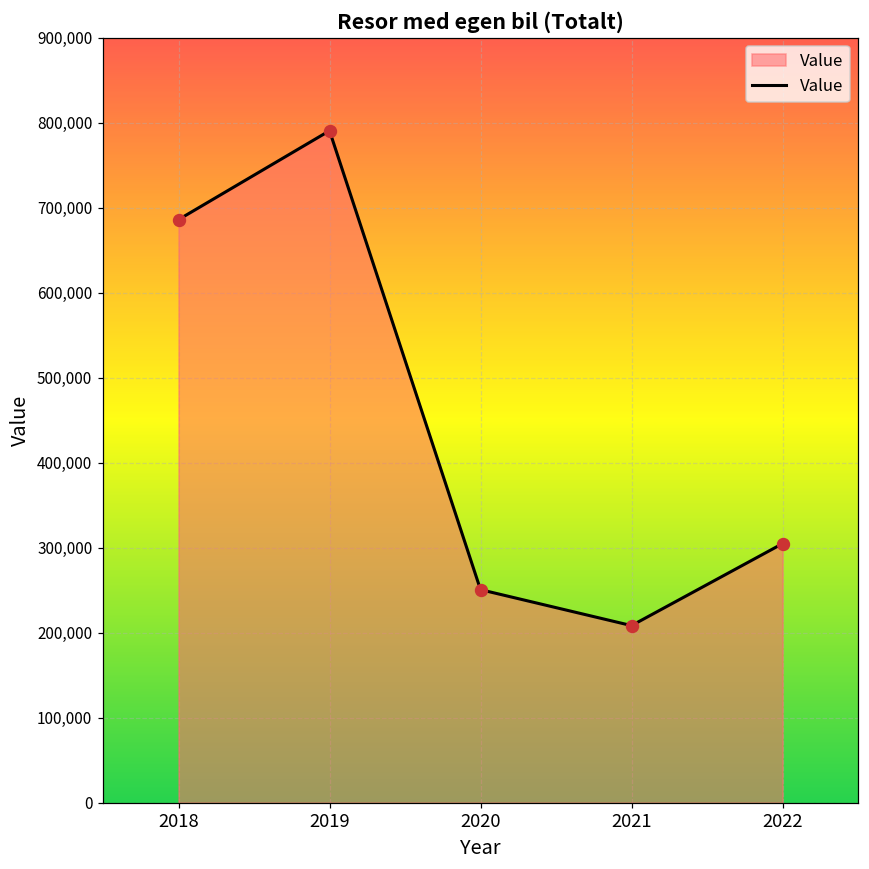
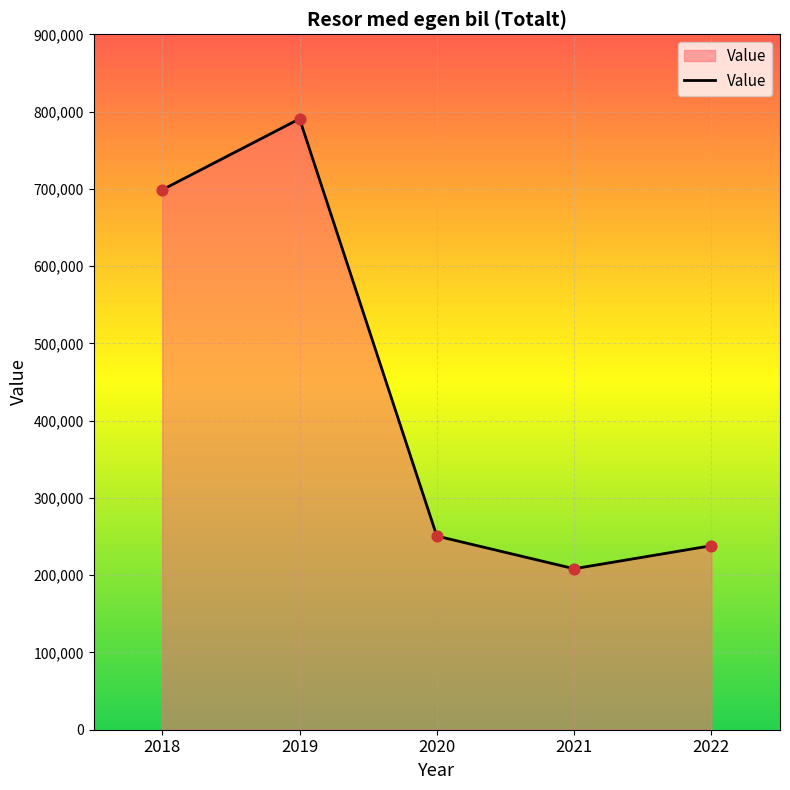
  {
-   "2018": "690,000",
+   "2018": "700,000",
    "2019": "790,000",
    "2020": "250,000",
    "2021": "210,000",
-   "2022": "300,000"
+   "2022": "240,000"
  }
